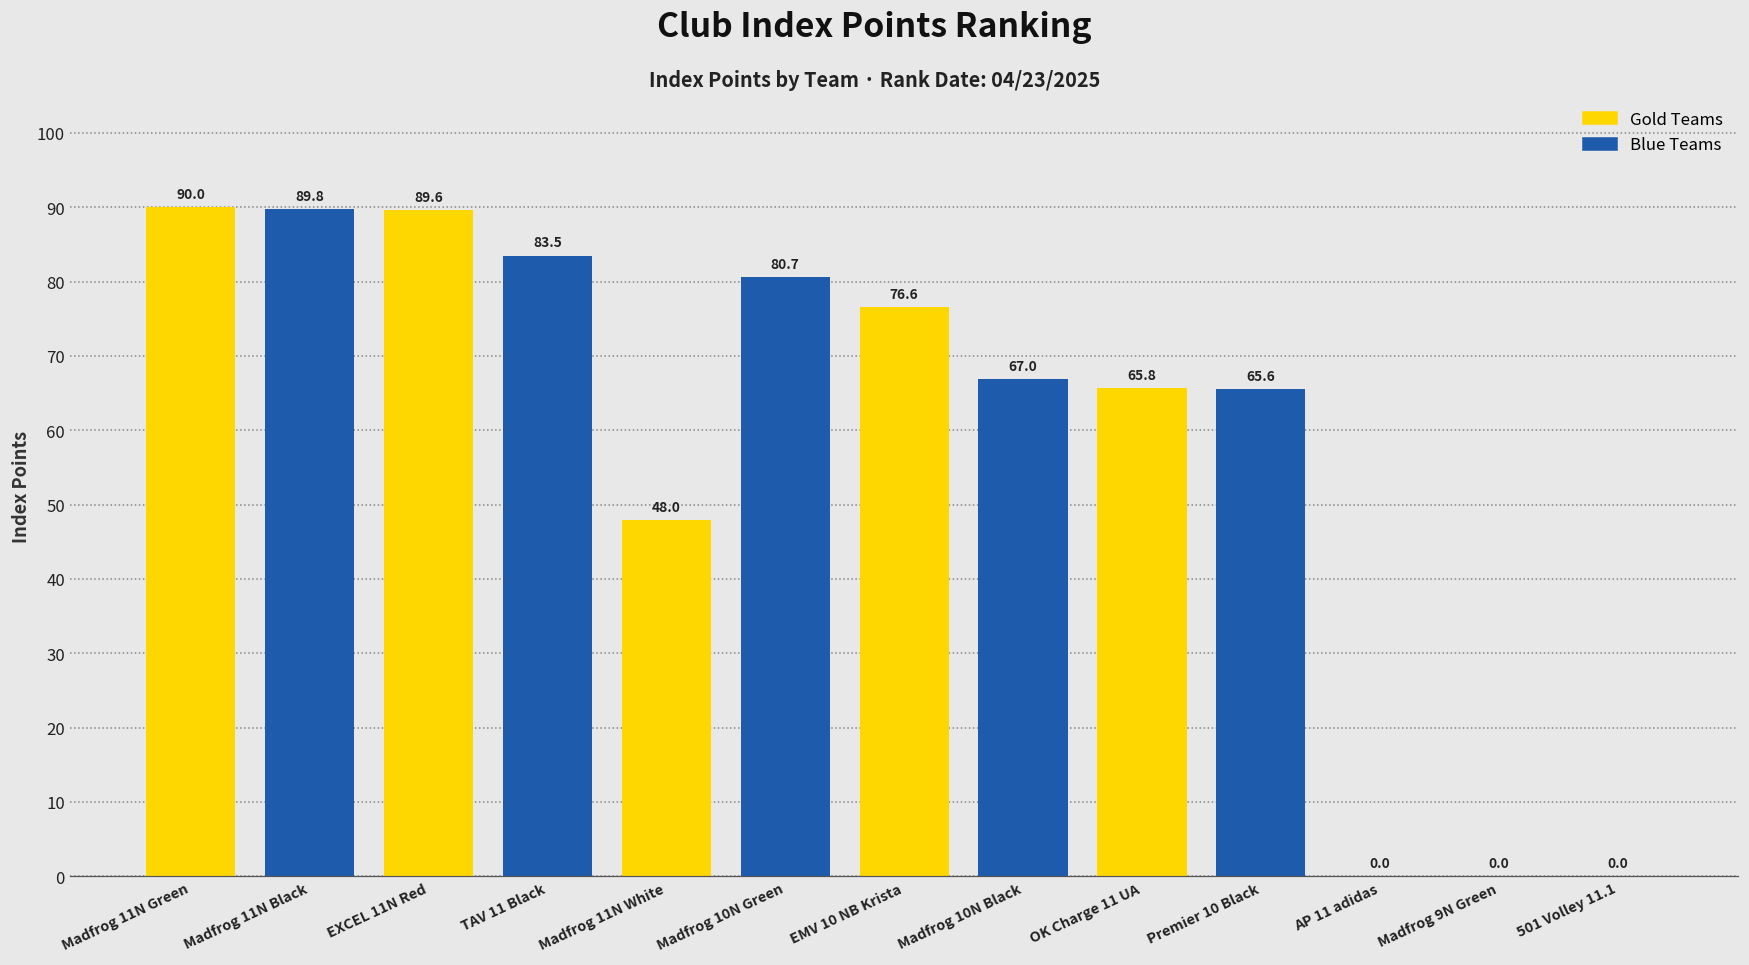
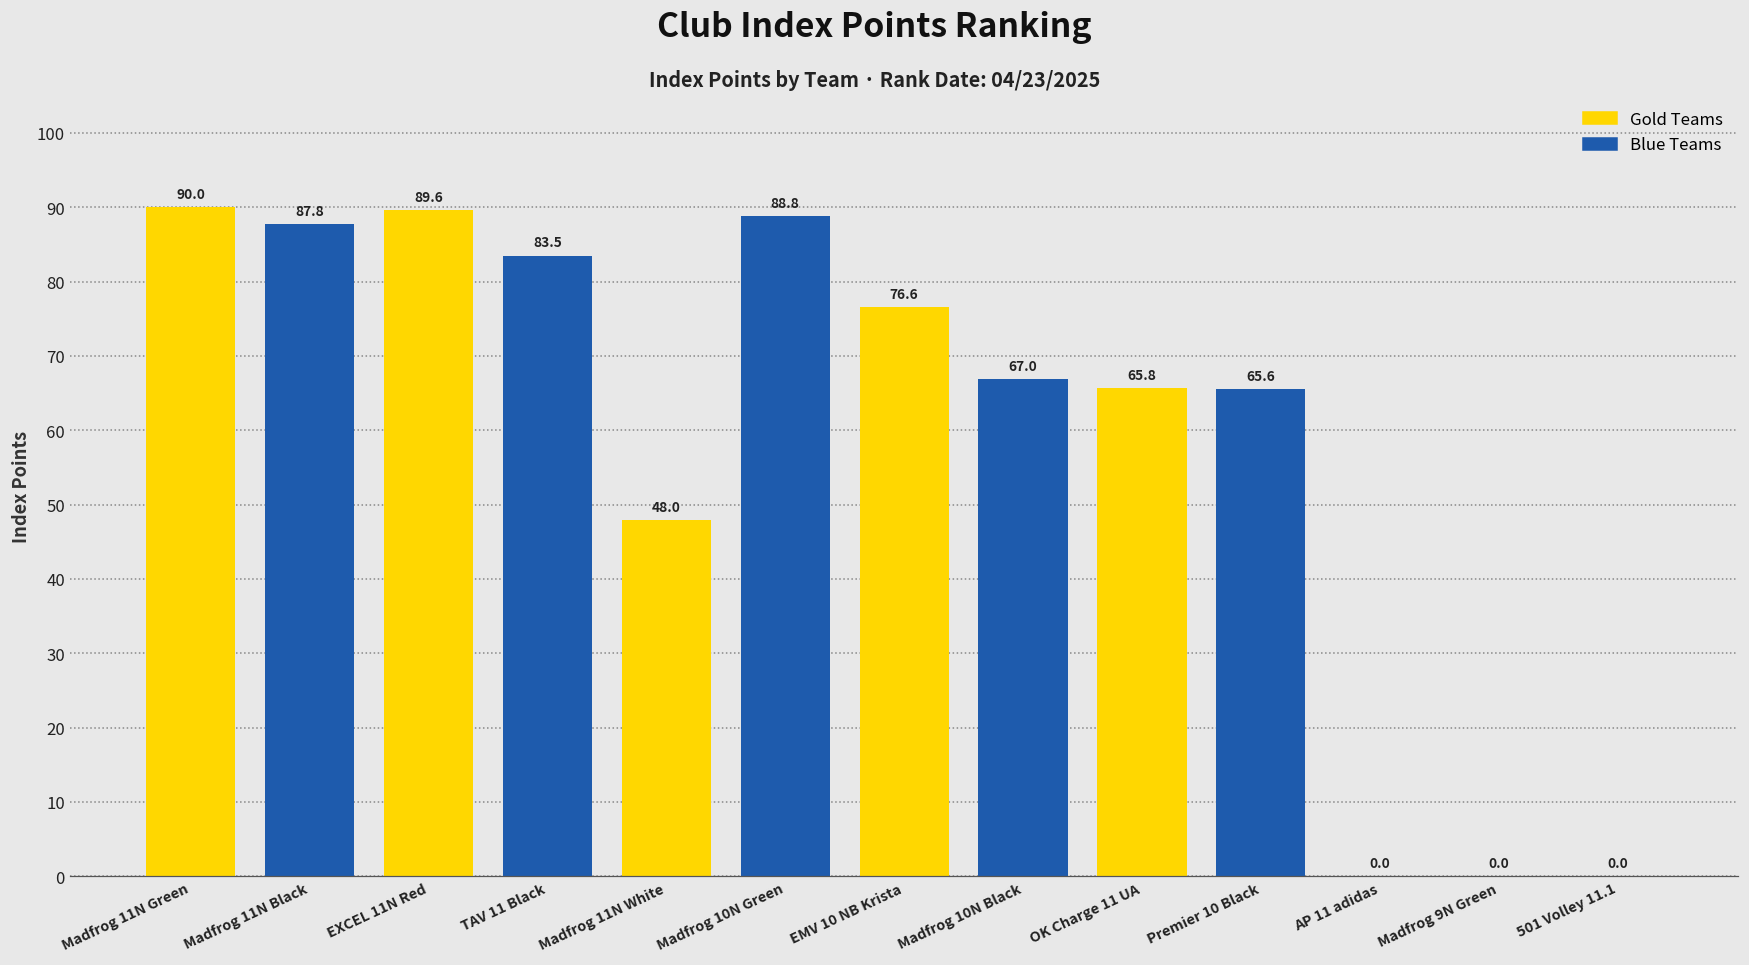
  {
    "Madfrog 11N Green": 90.0,
-   "Madfrog 11N Black": 89.8,
+   "Madfrog 11N Black": 87.8,
    "EXCEL 11N Red": 89.6,
    "TAV 11 Black": 83.5,
    "Madfrog 11N White": 48.0,
-   "Madfrog 10N Green": 80.7,
+   "Madfrog 10N Green": 88.8,
    "EMV 10 NB Krista": 76.6,
    "Madfrog 10N Black": 67.0,
    "OK Charge 11 UA": 65.8,
    "Premier 10 Black": 65.6,
    "AP 11 adidas": 0.0,
    "Madfrog 9N Green": 0.0,
    "501 Volley 11.1": 0.0
  }
